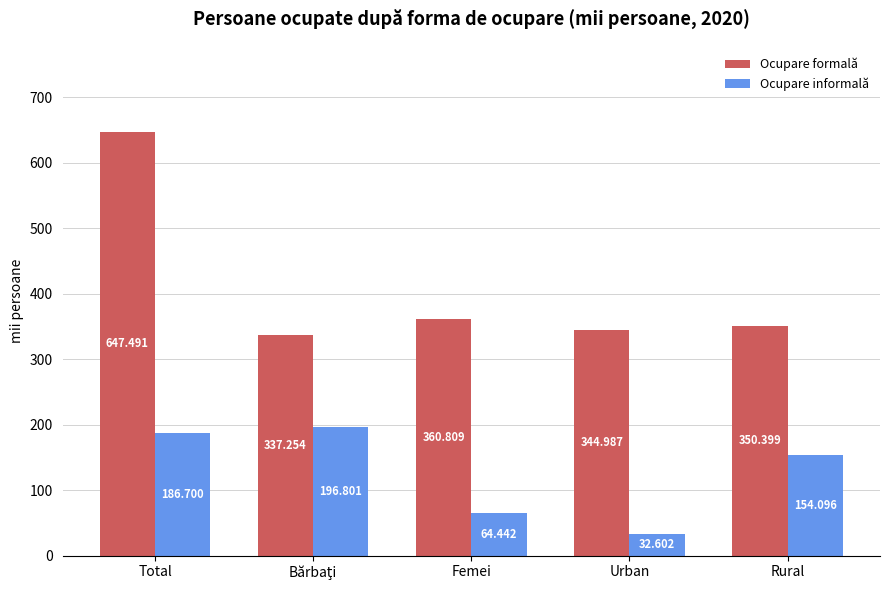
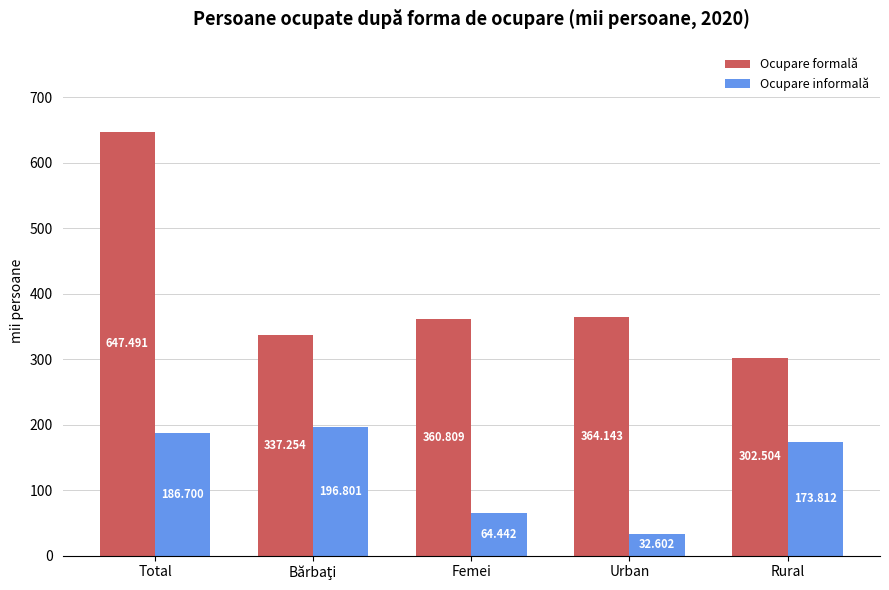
  {
    "Ocupare formală": {
      "Total": 647.491,
      "Bărbaţi": 337.254,
      "Femei": 360.809,
-     "Urban": 344.987,
-     "Rural": 350.399
+     "Urban": 364.143,
+     "Rural": 302.504
    },
    "Ocupare informală": {
      "Total": 186.700,
      "Bărbaţi": 196.801,
      "Femei": 64.442,
      "Urban": 32.602,
-     "Rural": 154.096
+     "Rural": 173.812
    }
  }
